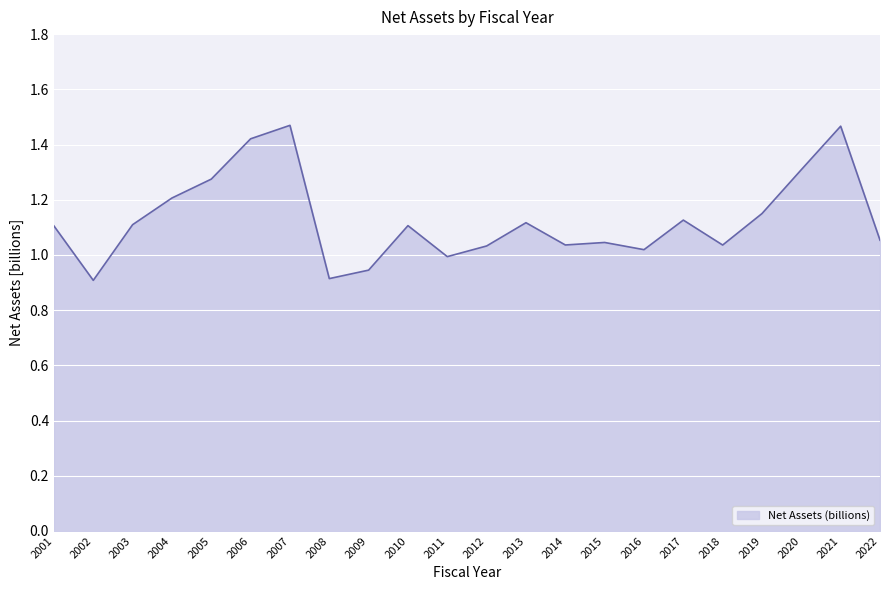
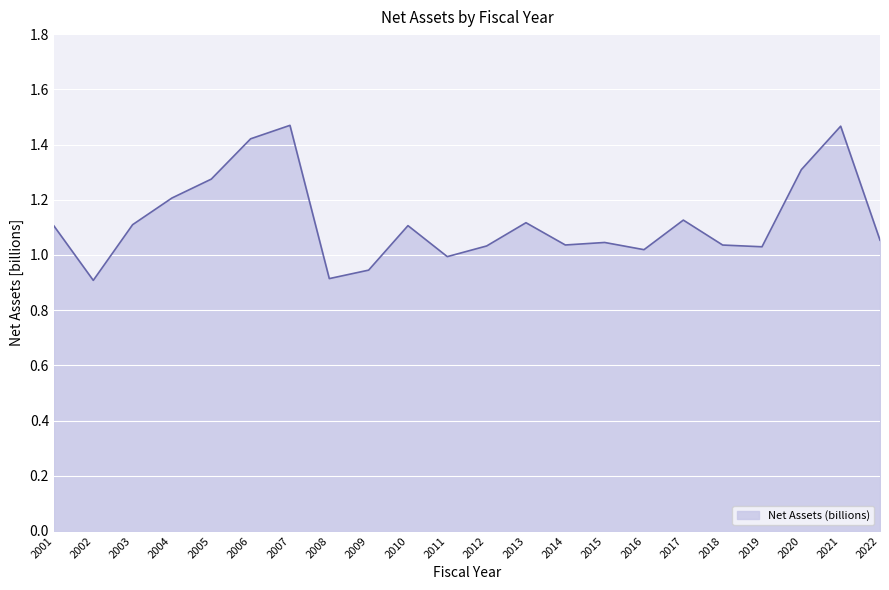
  {
    "2001": 1.10,
    "2002": 0.91,
    "2003": 1.11,
    "2004": 1.21,
    "2005": 1.27,
    "2006": 1.42,
    "2007": 1.47,
    "2008": 0.91,
    "2009": 0.94,
    "2010": 1.11,
    "2011": 0.99,
    "2012": 1.03,
    "2013": 1.12,
    "2014": 1.04,
    "2015": 1.05,
    "2016": 1.02,
    "2017": 1.13,
    "2018": 1.04,
-   "2019": 1.15,
+   "2019": 1.03,
    "2020": 1.31,
    "2021": 1.47,
    "2022": 1.05
  }
